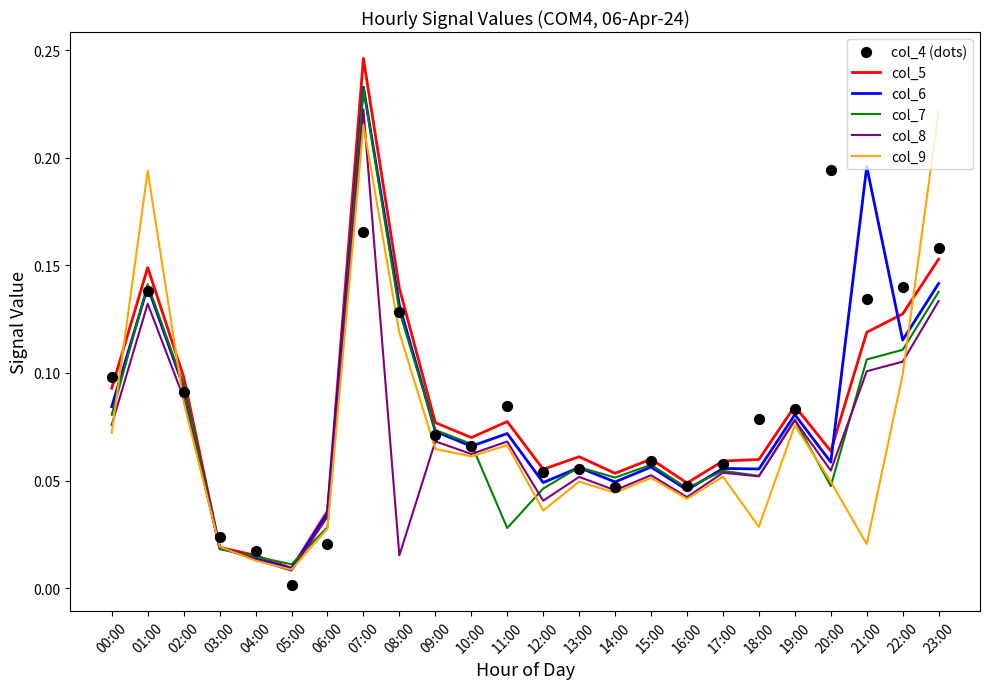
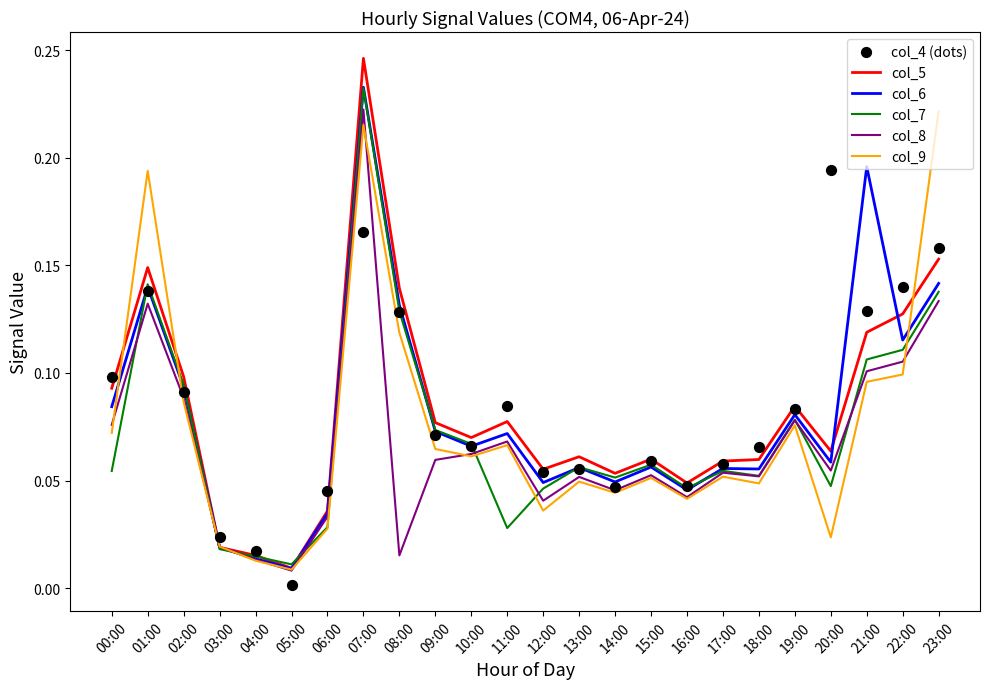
  {
    "col_5": {
      "00:00": 0.093,
      "01:00": 0.149,
      "02:00": 0.098,
      "07:00": 0.246,
      "08:00": 0.139,
      "09:00": 0.077,
      "10:00": 0.070,
      "11:00": 0.077,
      "12:00": 0.055,
      "13:00": 0.061,
      "14:00": 0.053,
      "16:00": 0.049,
      "17:00": 0.059,
      "18:00": 0.060,
      "19:00": 0.085,
      "20:00": 0.064,
      "21:00": 0.119,
      "22:00": 0.127,
      "23:00": 0.153
    },
    "col_4 (dots)": {
-     "06:00": 0.021,
-     "18:00": 0.079,
-     "21:00": 0.134
+     "06:00": 0.045,
+     "18:00": 0.066,
+     "21:00": 0.129
    },
    "col_6": {
      "00:00": 0.084,
      "01:00": 0.140,
      "08:00": 0.132,
      "11:00": 0.072,
      "12:00": 0.049,
      "14:00": 0.049,
      "18:00": 0.055,
      "19:00": 0.081,
      "20:00": 0.059,
      "22:00": 0.115,
      "23:00": 0.142
    },
    "col_7": {
-     "00:00": 0.081,
+     "00:00": 0.054,
      "01:00": 0.141,
      "05:00": 0.011,
      "11:00": 0.028,
      "12:00": 0.046,
      "14:00": 0.051,
      "20:00": 0.047,
      "21:00": 0.106,
      "22:00": 0.111,
      "23:00": 0.138
    },
    "col_8": {
      "00:00": 0.076,
      "01:00": 0.132,
      "02:00": 0.088,
      "06:00": 0.033,
      "07:00": 0.222,
      "08:00": 0.015,
-     "09:00": 0.068,
+     "09:00": 0.060,
      "11:00": 0.068,
      "12:00": 0.041,
      "13:00": 0.052,
      "14:00": 0.046,
      "15:00": 0.052,
      "20:00": 0.055,
      "21:00": 0.101,
      "22:00": 0.105,
      "23:00": 0.133
    },
    "col_9": {
      "00:00": 0.072,
      "01:00": 0.194,
      "02:00": 0.087,
      "07:00": 0.215,
      "08:00": 0.119,
      "09:00": 0.065,
      "11:00": 0.066,
      "12:00": 0.036,
      "13:00": 0.050,
      "14:00": 0.044,
      "15:00": 0.051,
      "17:00": 0.052,
-     "18:00": 0.029,
+     "18:00": 0.049,
      "19:00": 0.076,
-     "20:00": 0.049,
-     "21:00": 0.020,
+     "20:00": 0.024,
+     "21:00": 0.096,
      "22:00": 0.099
    }
  }
